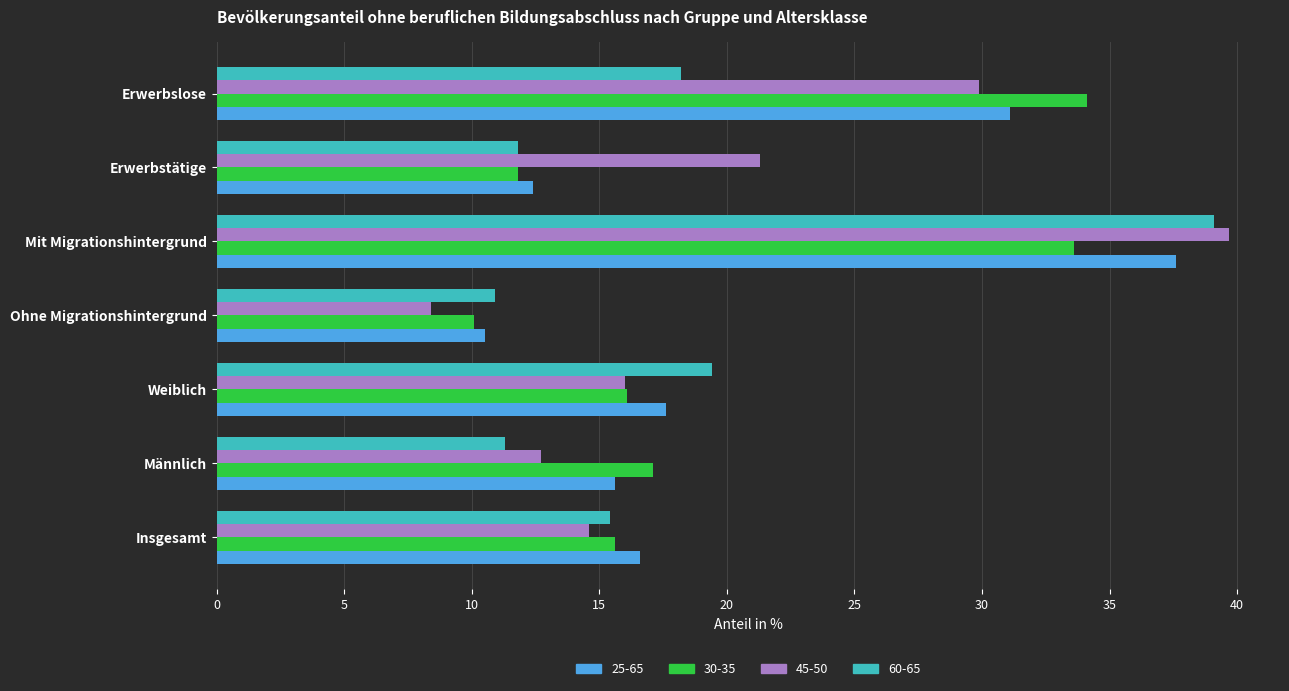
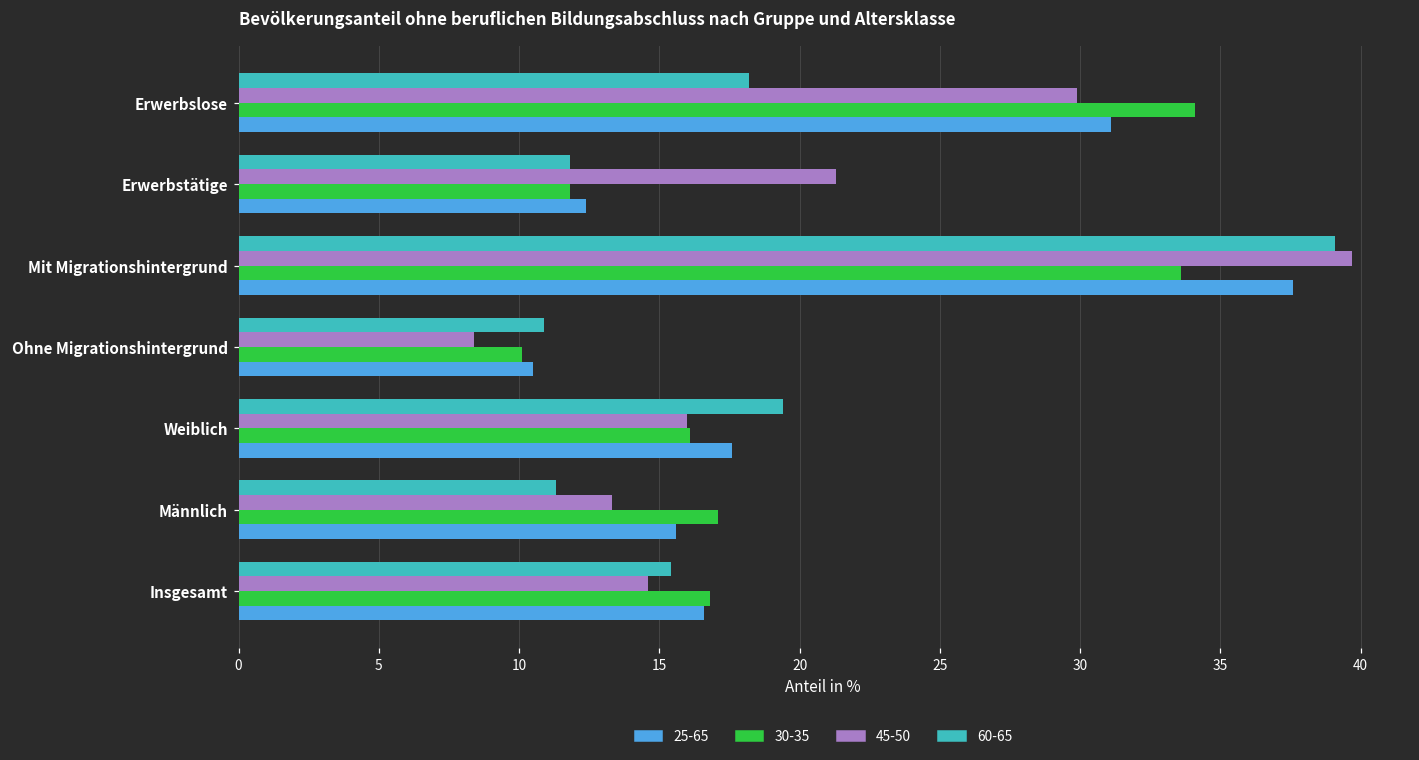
  {
    "30-35": {
      "Erwerbslose": 34.1,
      "Erwerbstätige": 11.8,
      "Mit Migrationshintergrund": 33.6,
      "Ohne Migrationshintergrund": 10.1,
      "Weiblich": 16.1,
      "Männlich": 17.1,
-     "Insgesamt": 15.6
+     "Insgesamt": 16.8
    },
    "45-50": {
      "Erwerbslose": 29.9,
      "Erwerbstätige": 21.3,
      "Mit Migrationshintergrund": 39.7,
      "Ohne Migrationshintergrund": 8.4,
      "Weiblich": 16.0,
-     "Männlich": 12.7,
+     "Männlich": 13.3,
      "Insgesamt": 14.6
    }
  }
